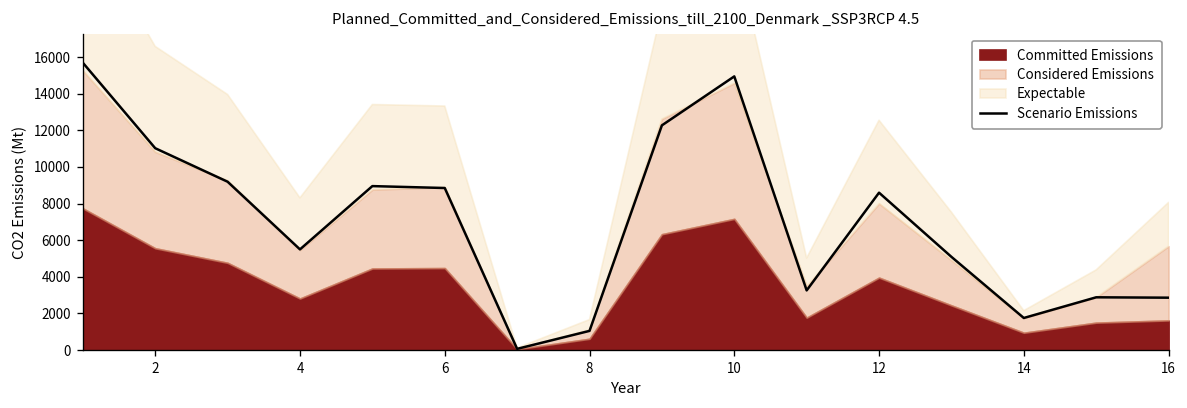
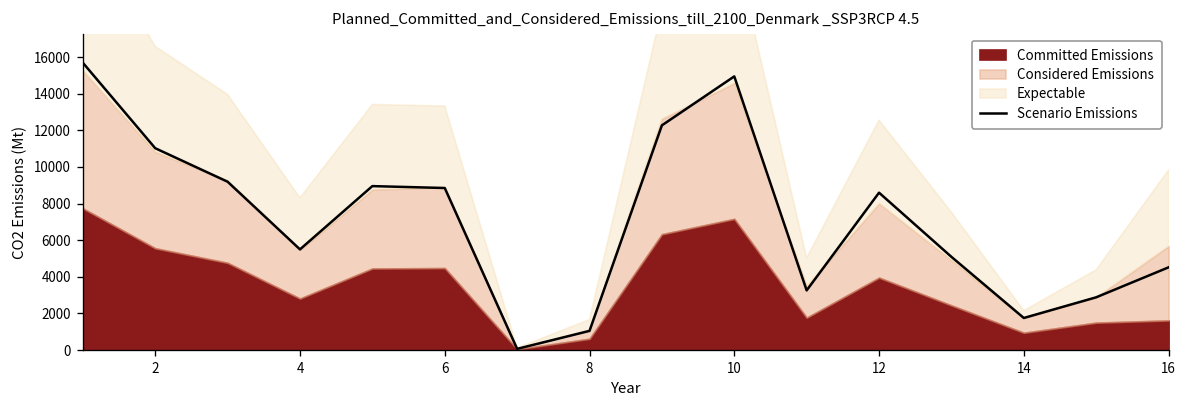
  {
    "Scenario Emissions": {
      "2": 11000,
      "10": 14900,
      "12": 8600,
-     "16": 2900
+     "16": 4500
    },
    "Committed Emissions": {
      "2": 5600,
      "4": 2800,
      "6": 4500,
      "8": 600,
      "10": 7200,
      "12": 4000,
      "14": 900,
      "16": 1600
    },
    "Considered Emissions": {
      "2": 5300,
      "10": 7400,
      "12": 4000,
      "16": 4100
    },
    "Expectable": {
      "2": 5800,
      "4": 2900,
      "6": 4400,
      "8": 600,
      "12": 4500,
      "14": 400,
-     "16": 2400
+     "16": 4200
    }
  }
